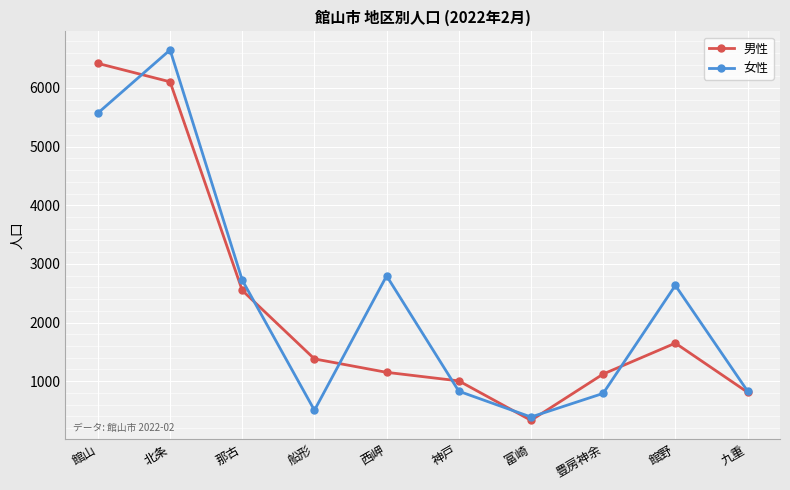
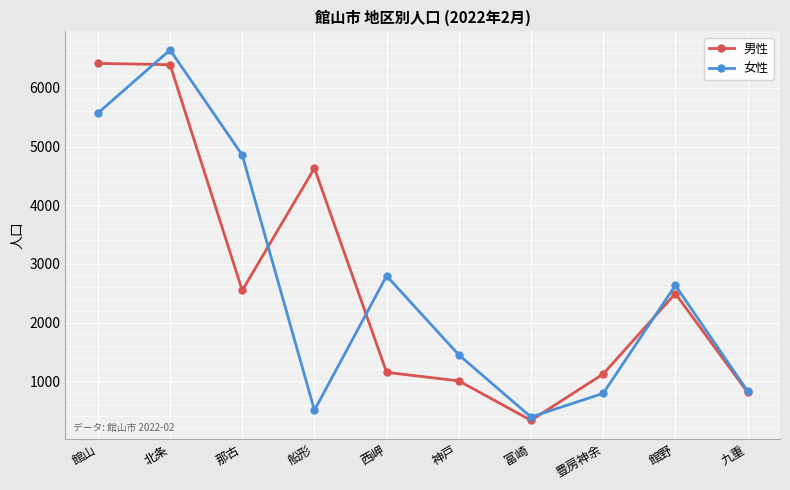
  {
    "男性": {
      "館山": 6400,
-     "北条": 6100,
+     "北条": 6400,
      "那古": 2500,
-     "船形": 1400,
+     "船形": 4600,
      "西岬": 1200,
      "神戸": 1000,
      "富崎": 300,
      "豊房神余": 1100,
-     "館野": 1600
+     "館野": 2500
    },
    "女性": {
      "館山": 5600,
      "北条": 6600,
-     "那古": 2700,
+     "那古": 4900,
      "船形": 500,
      "西岬": 2800,
-     "神戸": 800,
+     "神戸": 1400,
      "富崎": 400,
      "豊房神余": 800,
      "館野": 2600
    }
  }
